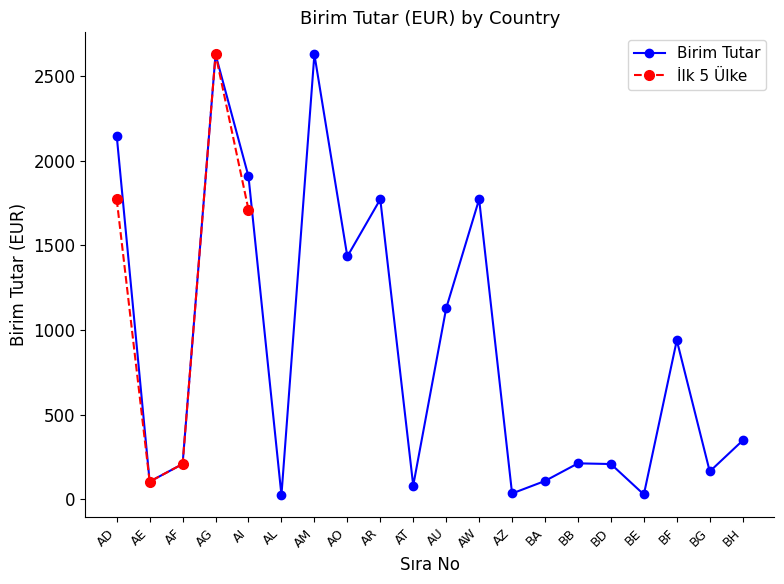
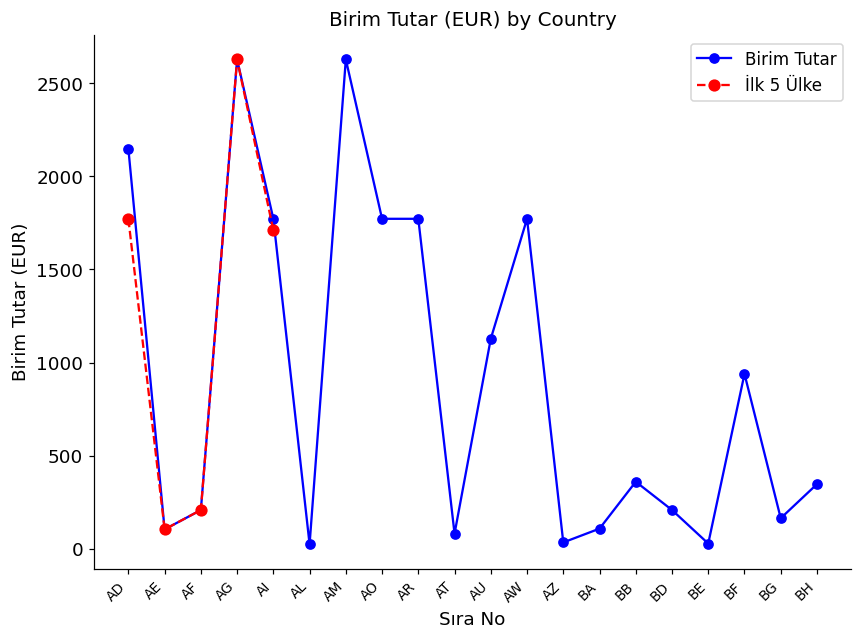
  {
    "Birim Tutar": {
      "AD": 2150,
-     "AI": 1910,
+     "AI": 1770,
      "AL": 20,
      "AM": 2630,
-     "AO": 1430,
+     "AO": 1770,
      "AR": 1770,
      "AT": 80,
      "AU": 1130,
      "AW": 1770,
      "AZ": 30,
      "BA": 110,
-     "BB": 210,
+     "BB": 360,
      "BD": 210,
      "BE": 30,
      "BF": 940,
      "BG": 160,
      "BH": 350
    },
    "İlk 5 Ülke": {
      "AD": 1770,
      "AI": 1710
    }
  }
